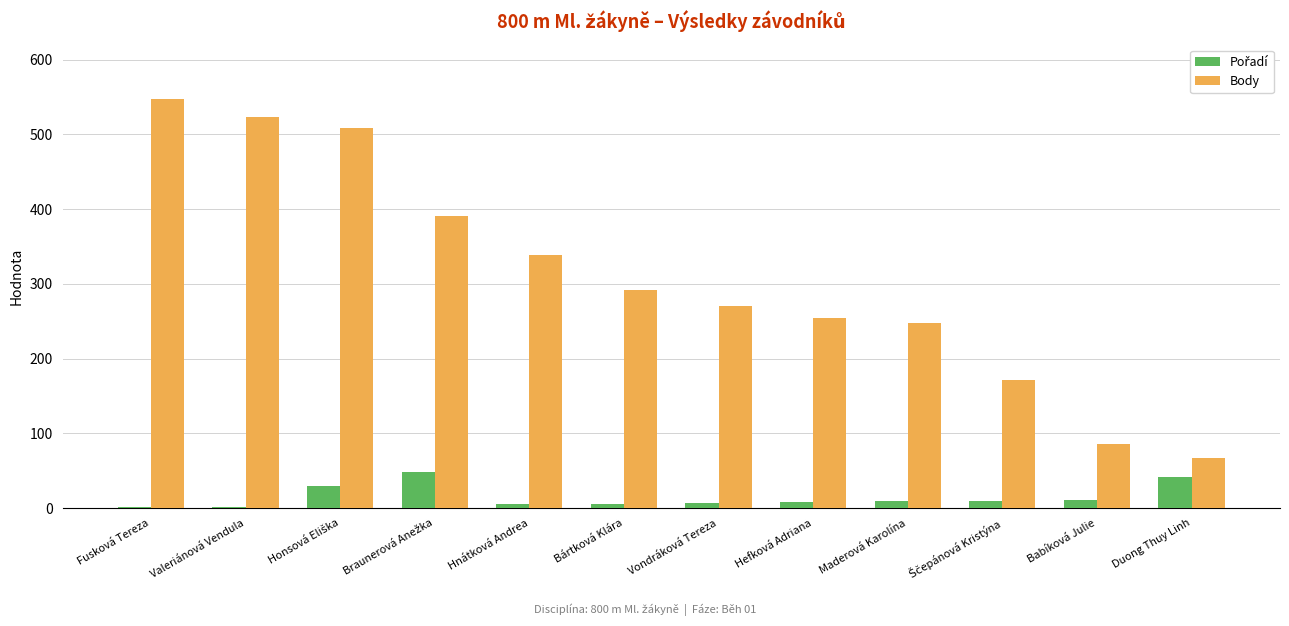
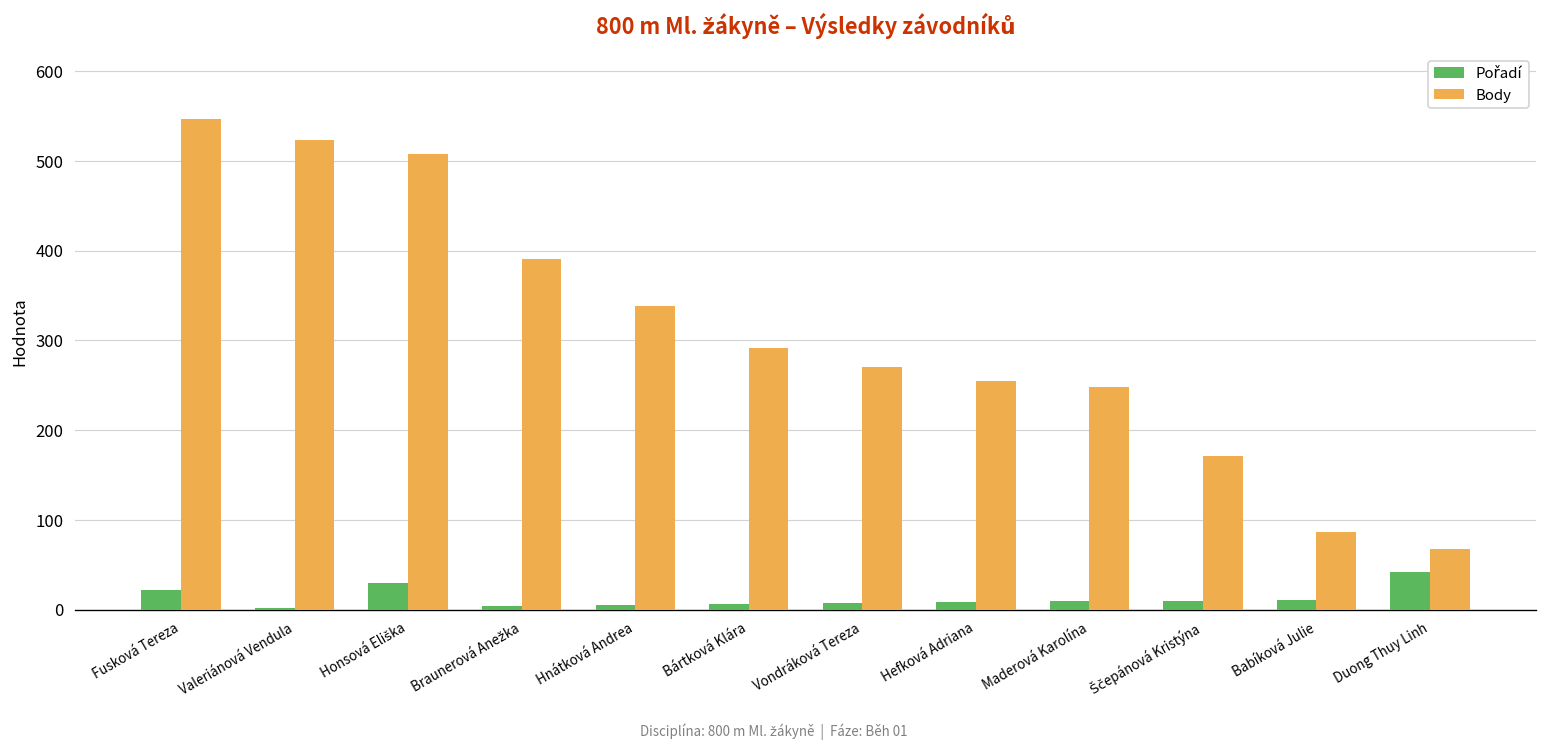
  {
    "Pořadí": {
-     "Fusková Tereza": 0,
+     "Fusková Tereza": 20,
      "Honsová Eliška": 30,
-     "Braunerová Anežka": 50,
+     "Braunerová Anežka": 0,
      "Hnátková Andrea": 10,
      "Bártková Klára": 10,
      "Vondráková Tereza": 10,
      "Hefková Adriana": 10,
      "Maderová Karolína": 10,
      "Ščepánová Kristýna": 10,
      "Babíková Julie": 10,
      "Duong Thuy Linh": 40
    },
    "Body": {
      "Fusková Tereza": 550,
      "Valeriánová Vendula": 520,
      "Honsová Eliška": 510,
      "Braunerová Anežka": 390,
      "Hnátková Andrea": 340,
      "Bártková Klára": 290,
      "Vondráková Tereza": 270,
      "Hefková Adriana": 260,
      "Maderová Karolína": 250,
      "Ščepánová Kristýna": 170,
      "Babíková Julie": 90,
      "Duong Thuy Linh": 70
    }
  }
